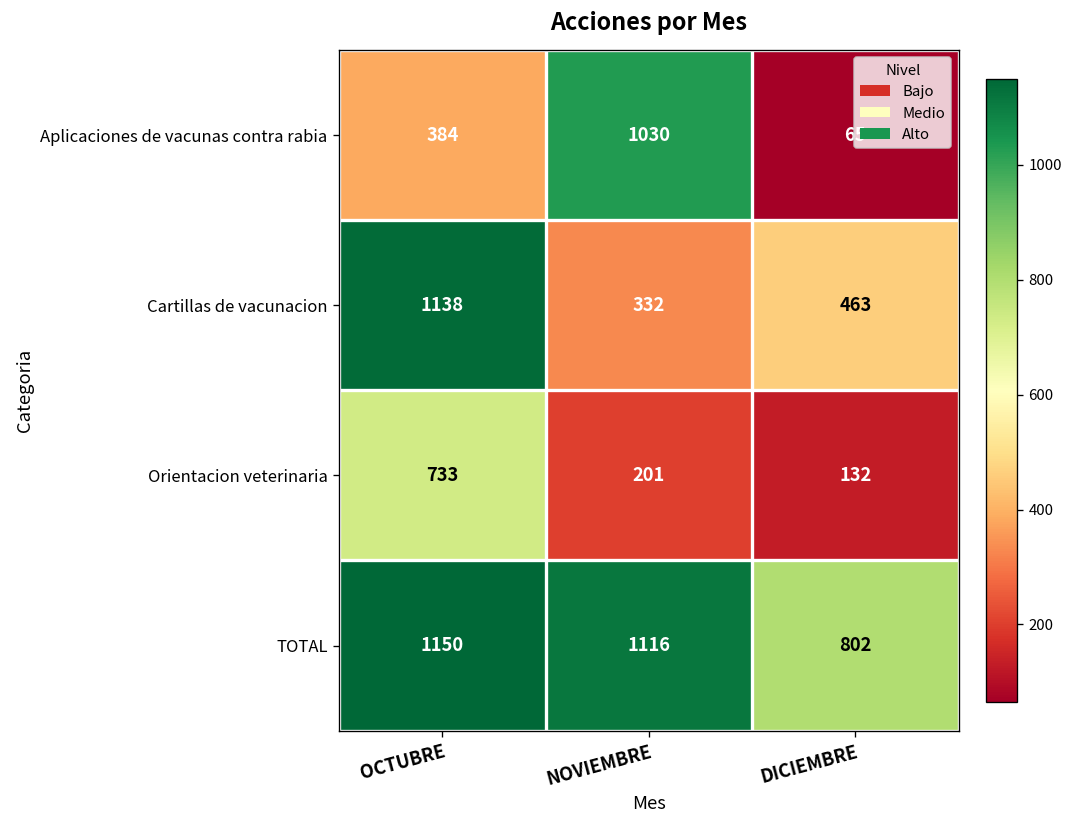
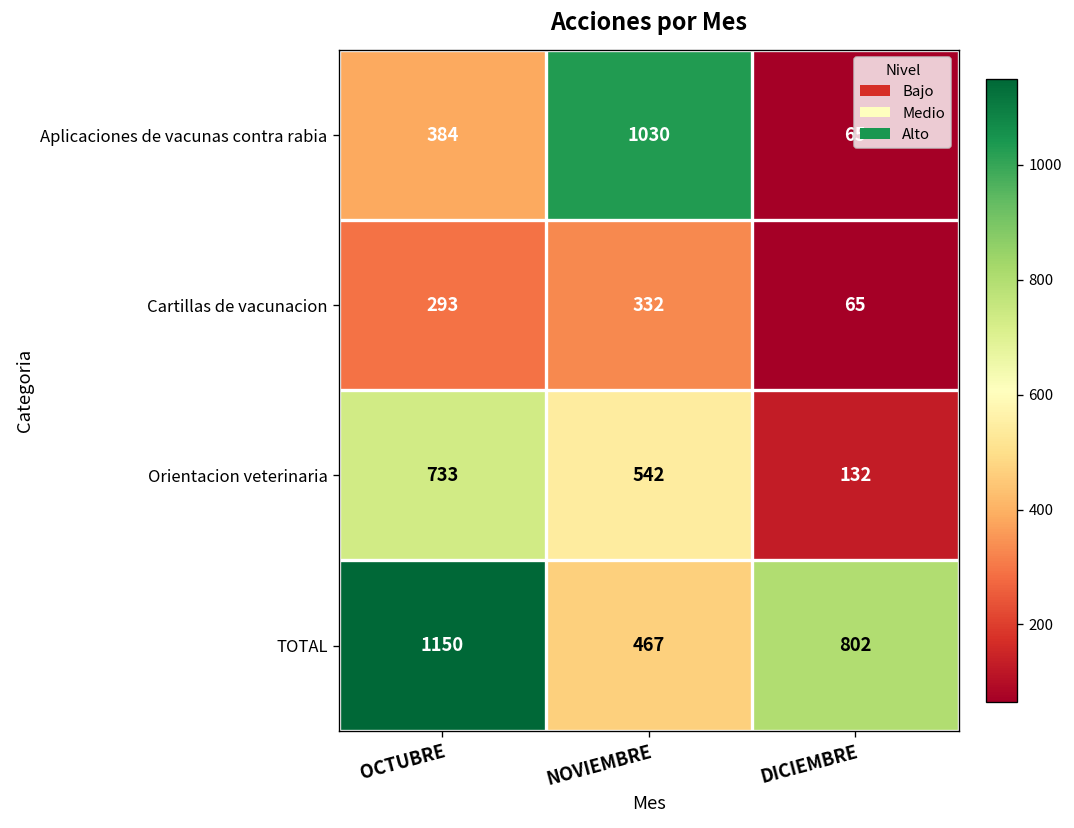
  {
    "Aplicaciones de vacunas contra rabia": {
      "OCTUBRE": 384,
      "NOVIEMBRE": 1030
    },
    "Cartillas de vacunacion": {
-     "OCTUBRE": 1138,
+     "OCTUBRE": 293,
      "NOVIEMBRE": 332,
-     "DICIEMBRE": 463
+     "DICIEMBRE": 65
    },
    "Orientacion veterinaria": {
      "OCTUBRE": 733,
-     "NOVIEMBRE": 201,
+     "NOVIEMBRE": 542,
      "DICIEMBRE": 132
    },
    "TOTAL": {
      "OCTUBRE": 1150,
-     "NOVIEMBRE": 1116,
+     "NOVIEMBRE": 467,
      "DICIEMBRE": 802
    }
  }
